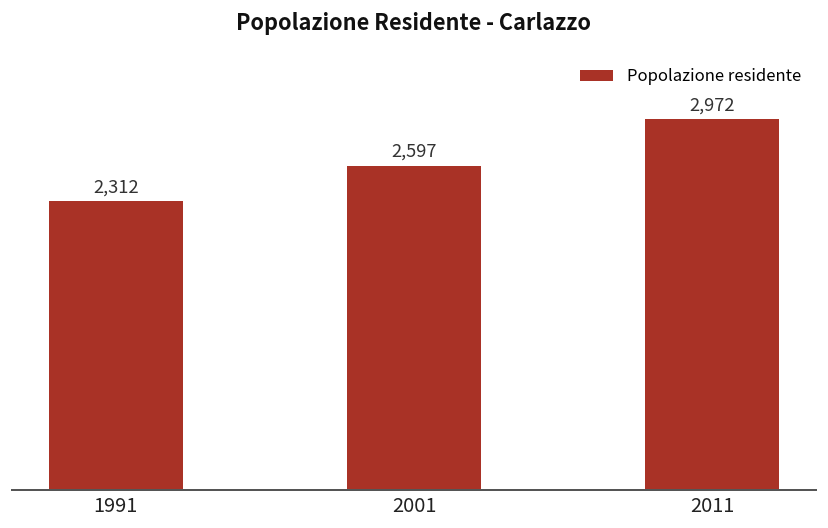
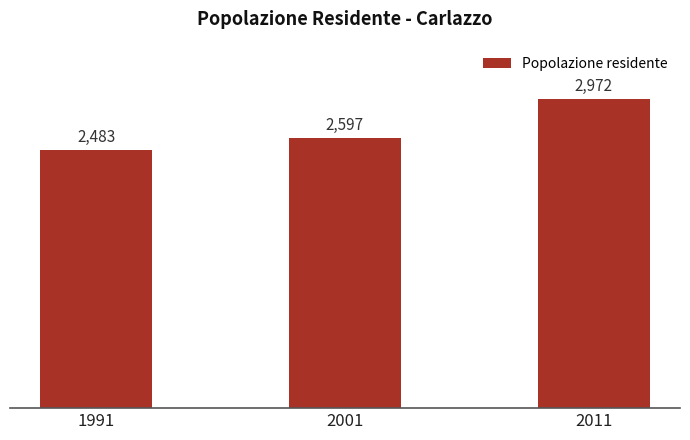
  {
-   "1991": "2,312",
+   "1991": "2,483",
    "2001": "2,597",
    "2011": "2,972"
  }
